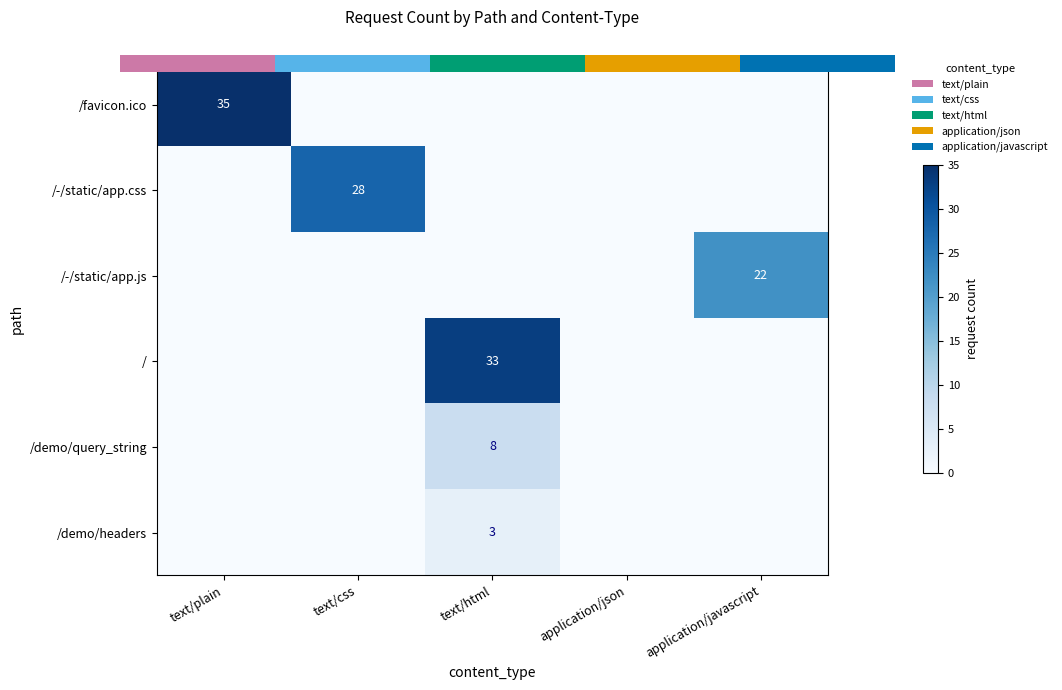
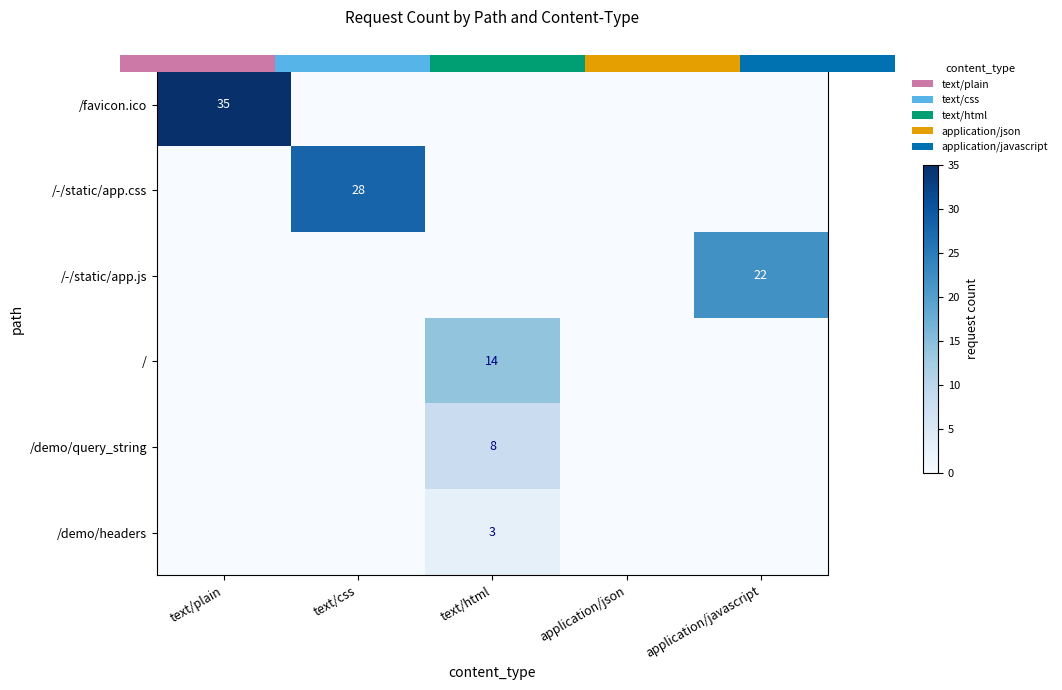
  {
    "Request Count by Path and Content-Type": {
      "/favicon.ico": {
        "text/plain": 35
      },
      "/-/static/app.css": {
        "text/css": 28
      },
      "/-/static/app.js": {
        "application/javascript": 22
      },
      "/": {
-       "text/html": 33
+       "text/html": 14
      },
      "/demo/query_string": {
        "text/html": 8
      },
      "/demo/headers": {
        "text/html": 3
      }
    }
  }
